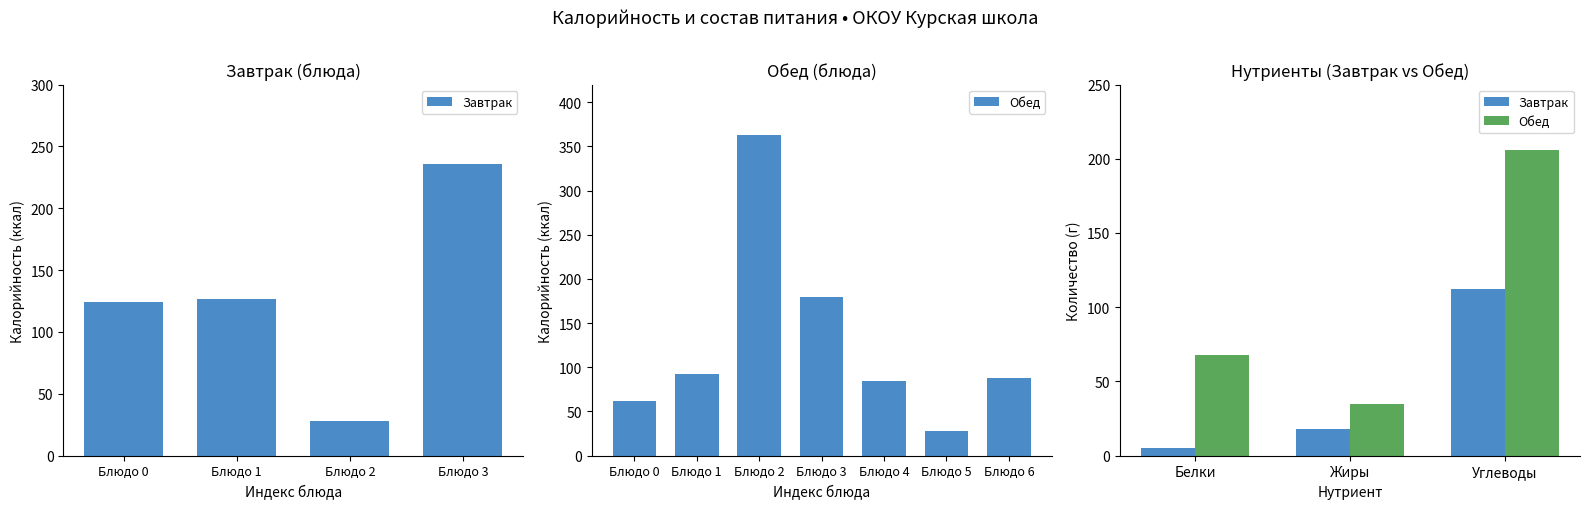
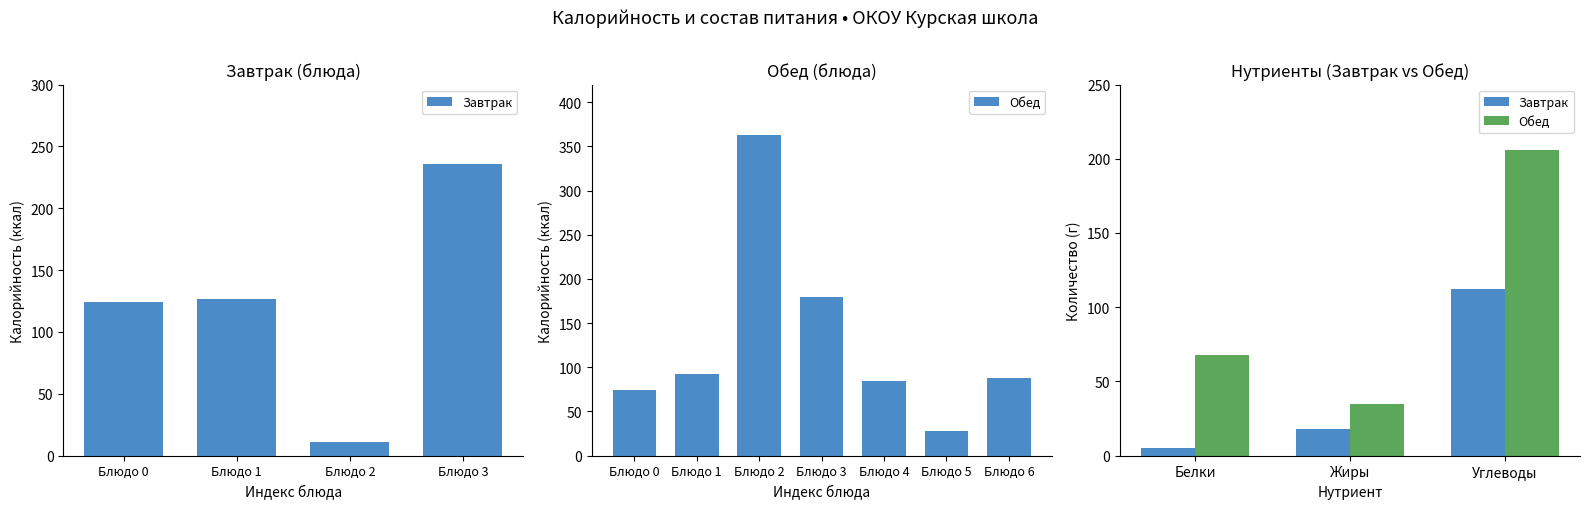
  {
    "Завтрак (блюда)": {
      "Блюдо 0": 124,
      "Блюдо 1": 127,
-     "Блюдо 2": 28,
+     "Блюдо 2": 11,
      "Блюдо 3": 236
    },
    "Обед (блюда)": {
-     "Блюдо 0": 60,
+     "Блюдо 0": 70,
      "Блюдо 1": 90,
      "Блюдо 2": 360,
      "Блюдо 3": 180,
      "Блюдо 4": 90,
      "Блюдо 5": 30,
      "Блюдо 6": 90
    },
    "Нутриенты (Завтрак vs Обед)": {
      "Завтрак": {
        "Белки": 5,
        "Жиры": 18,
        "Углеводы": 112
      },
      "Обед": {
        "Белки": 68,
        "Жиры": 35,
        "Углеводы": 206
      }
    }
  }
